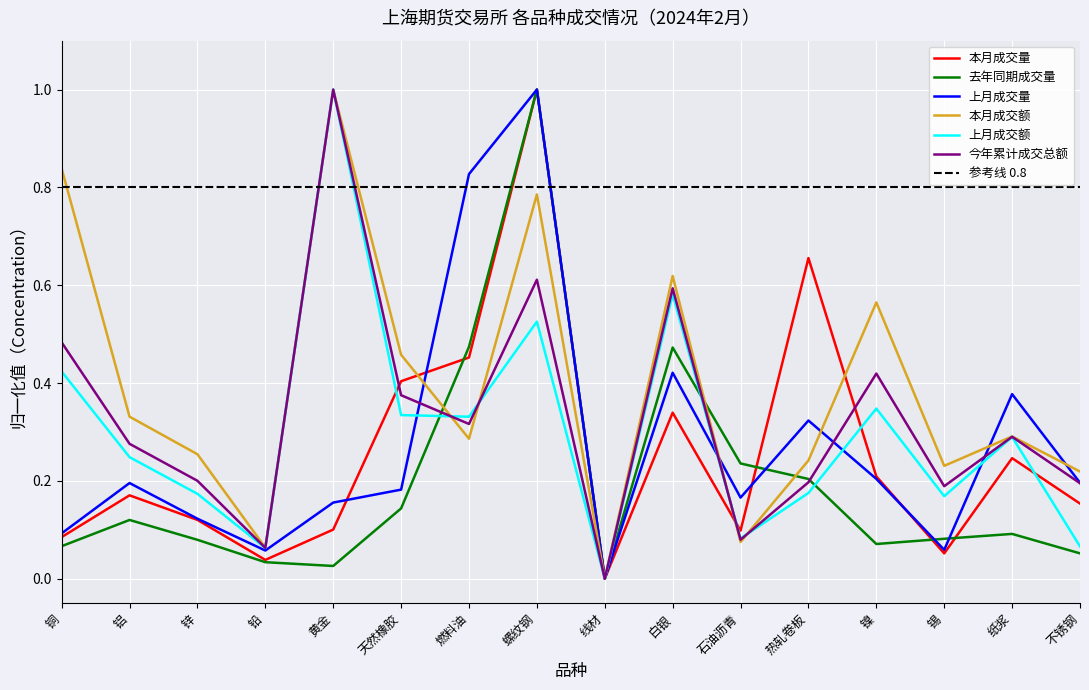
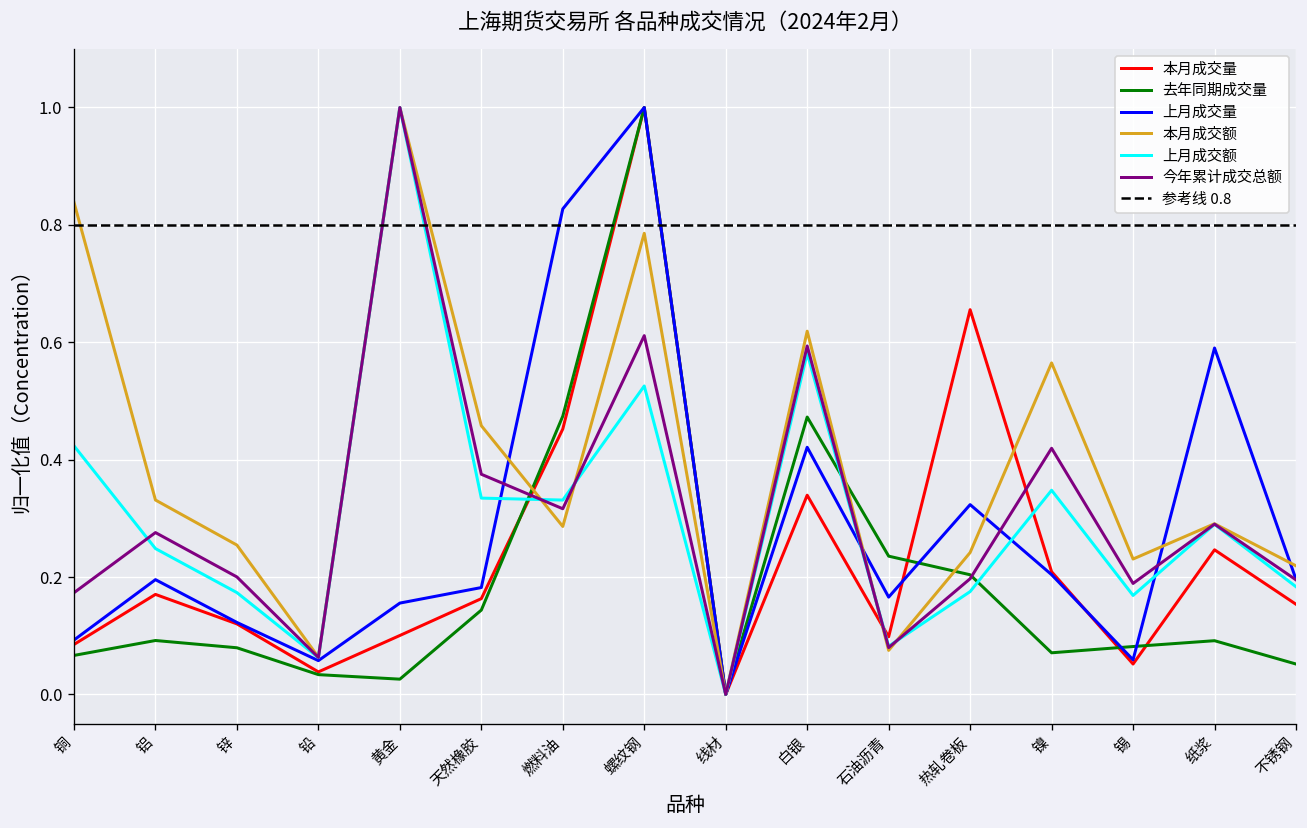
  {
    "本月成交量": {
      "铜": 0.09,
      "铝": 0.17,
      "黄金": 0.10,
-     "天然橡胶": 0.40,
+     "天然橡胶": 0.16,
      "燃料油": 0.45,
      "白银": 0.34,
      "石油沥青": 0.10,
      "热轧卷板": 0.66,
      "锡": 0.05,
      "纸浆": 0.25,
      "不锈钢": 0.15
    },
    "去年同期成交量": {
      "铜": 0.07,
-     "铝": 0.12,
+     "铝": 0.09,
      "锌": 0.08,
      "黄金": 0.03,
      "天然橡胶": 0.14,
      "燃料油": 0.47,
      "白银": 0.47,
      "石油沥青": 0.24,
      "热轧卷板": 0.20,
      "镍": 0.07,
      "锡": 0.08,
      "纸浆": 0.09,
      "不锈钢": 0.05
    },
    "上月成交量": {
      "铜": 0.09,
      "铝": 0.20,
      "黄金": 0.16,
      "天然橡胶": 0.18,
      "燃料油": 0.83,
      "白银": 0.42,
      "石油沥青": 0.17,
      "热轧卷板": 0.32,
      "锡": 0.06,
-     "纸浆": 0.38
+     "纸浆": 0.59
    },
    "本月成交额": {
      "铜": 0.84,
      "铝": 0.33,
      "锌": 0.25,
      "天然橡胶": 0.46,
      "燃料油": 0.29,
      "螺纹钢": 0.79,
      "白银": 0.62,
      "热轧卷板": 0.24,
      "镍": 0.56,
      "锡": 0.23,
      "不锈钢": 0.22
    },
    "上月成交额": {
      "铜": 0.42,
      "铝": 0.25,
      "锌": 0.17,
      "天然橡胶": 0.33,
      "燃料油": 0.33,
      "螺纹钢": 0.53,
      "白银": 0.58,
      "热轧卷板": 0.18,
      "镍": 0.35,
      "锡": 0.17,
-     "不锈钢": 0.07
+     "不锈钢": 0.18
    },
    "今年累计成交总额": {
-     "铜": 0.48,
+     "铜": 0.17,
      "铝": 0.28,
      "锌": 0.20,
      "天然橡胶": 0.38,
      "燃料油": 0.32,
      "螺纹钢": 0.61,
      "白银": 0.59,
      "热轧卷板": 0.20,
      "镍": 0.42,
      "锡": 0.19
    }
  }
